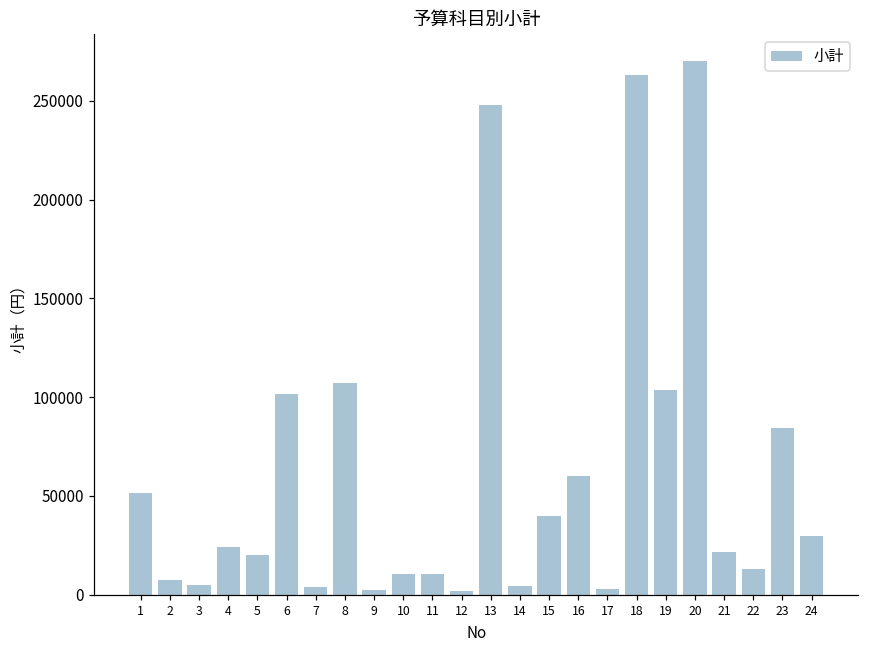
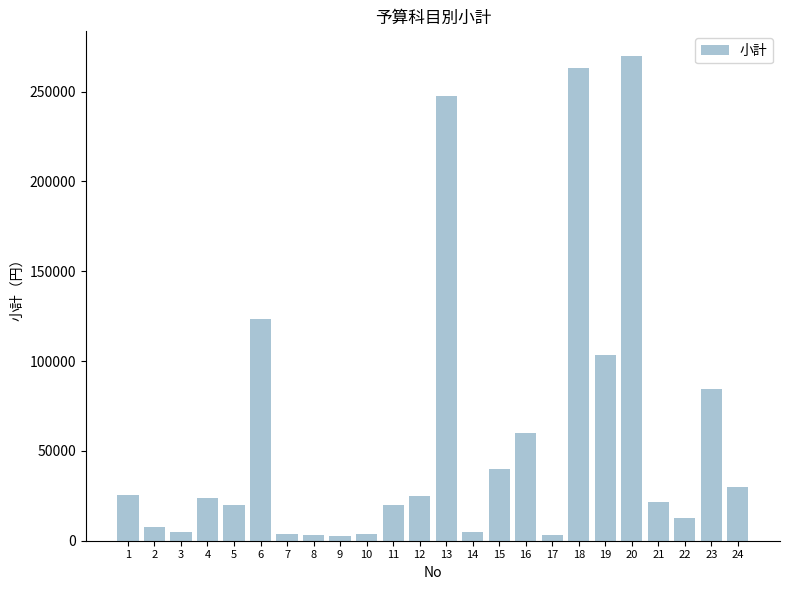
  {
-   "1": 51000,
+   "1": 25000,
    "2": 7000,
    "3": 5000,
    "4": 24000,
    "5": 20000,
-   "6": 101000,
+   "6": 123000,
    "7": 4000,
-   "8": 107000,
+   "8": 3000,
    "9": 2000,
-   "10": 10000,
-   "11": 11000,
-   "12": 2000,
+   "10": 4000,
+   "11": 20000,
+   "12": 25000,
    "13": 248000,
    "14": 5000,
    "15": 40000,
    "16": 60000,
    "17": 3000,
    "18": 263000,
    "19": 104000,
    "20": 270000,
    "21": 22000,
    "22": 13000,
    "23": 84000,
    "24": 30000
  }
